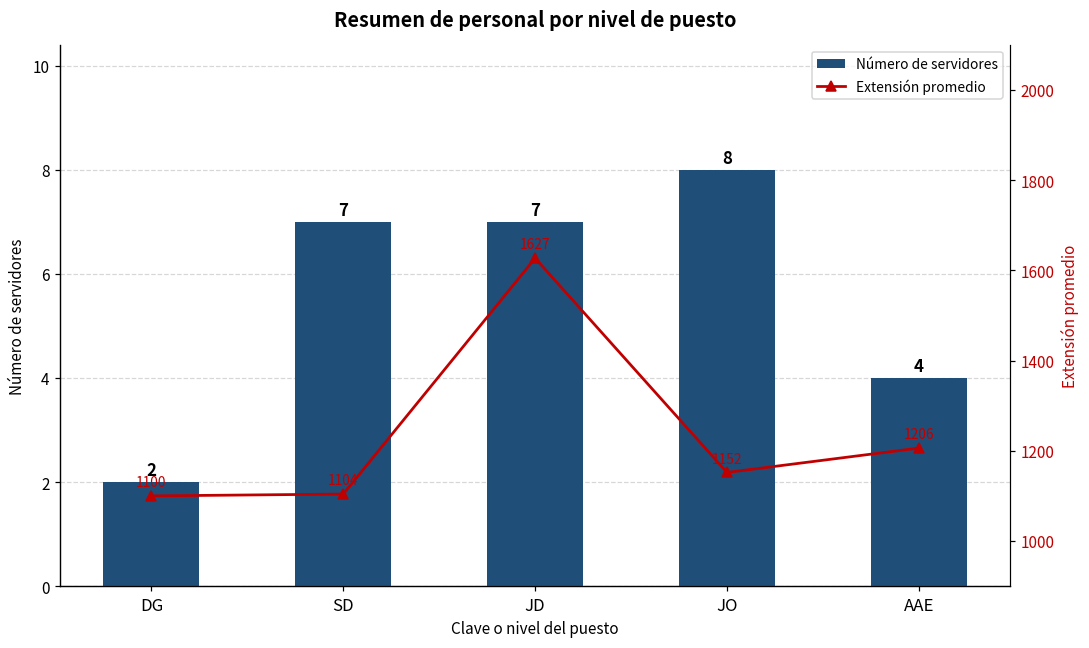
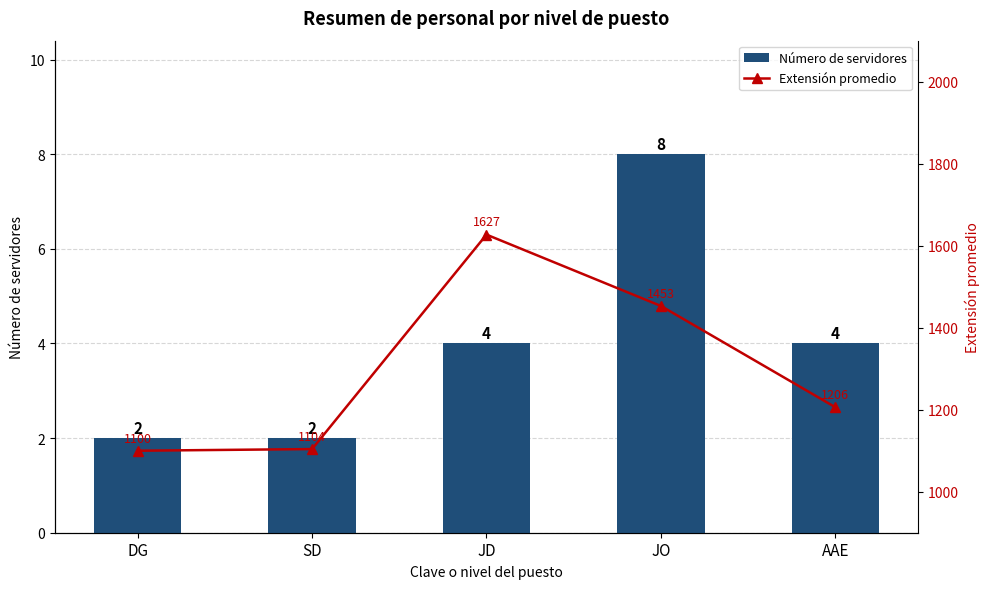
  {
    "Número de servidores": {
-     "SD": 7,
-     "JD": 7,
+     "SD": 2,
+     "JD": 4,
      "JO": 8,
      "AAE": 4
    },
    "Extensión promedio": {
      "DG": 1100,
      "SD": 1104,
      "JD": 1627,
-     "JO": 1152,
+     "JO": 1453,
      "AAE": 1206
    }
  }
